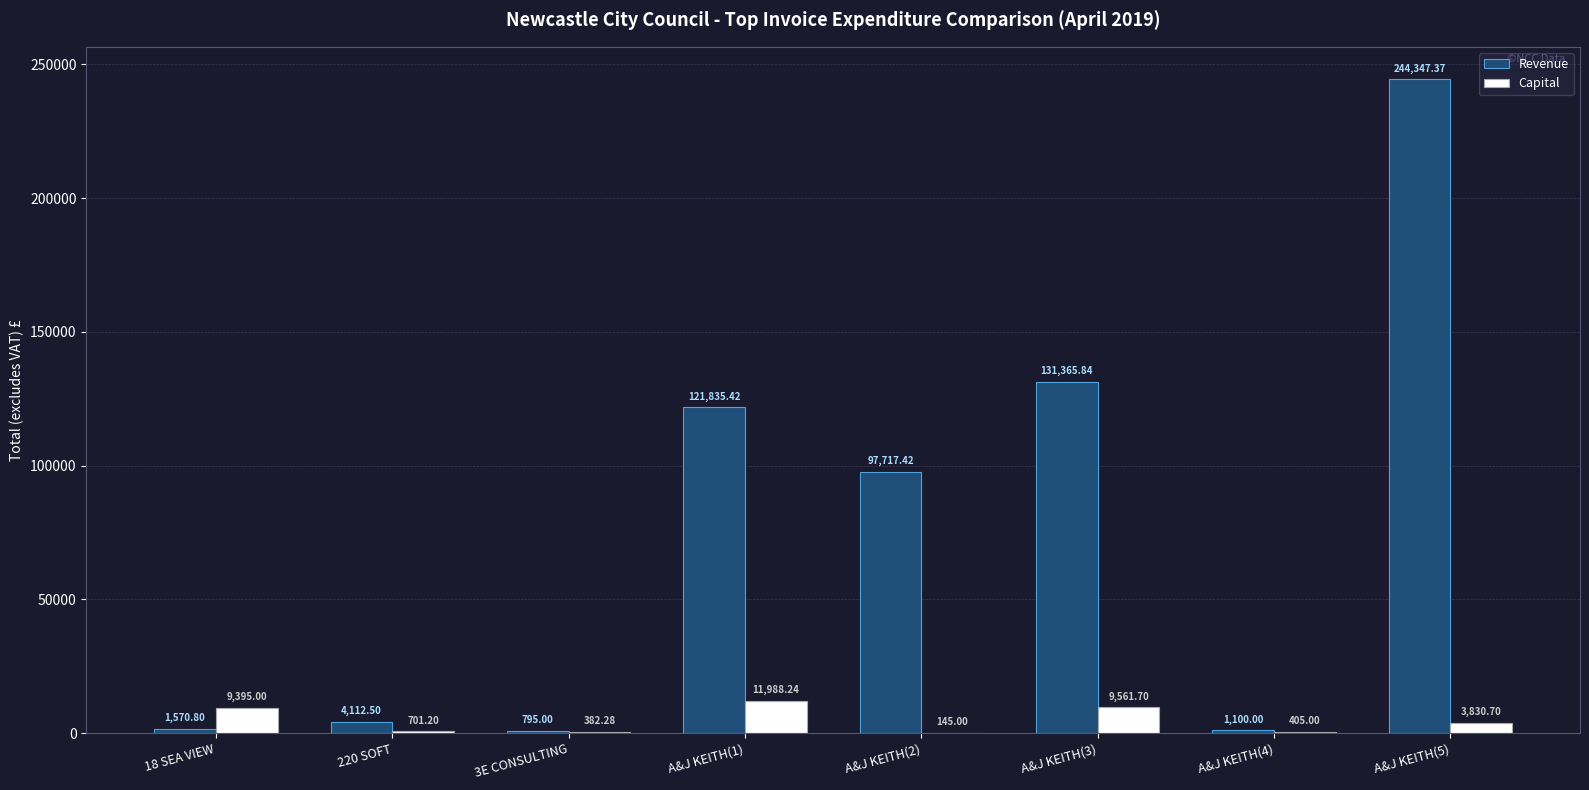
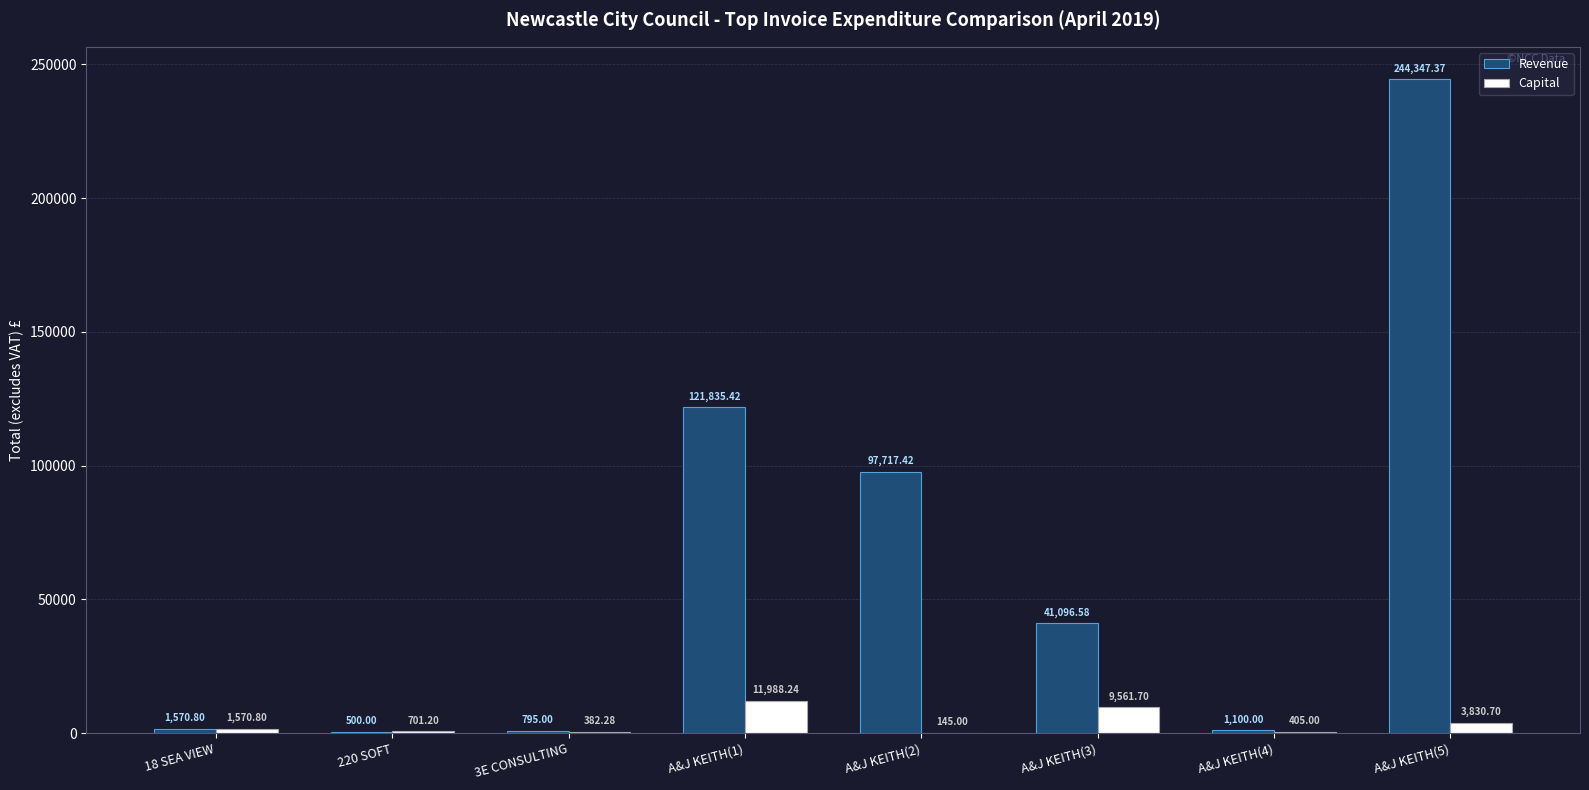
  {
    "Revenue": {
      "18 SEA VIEW": "1,570.80",
-     "220 SOFT": "4,112.50",
+     "220 SOFT": "500.00",
      "3E CONSULTING": "795.00",
      "A&J KEITH(1)": "121,835.42",
      "A&J KEITH(2)": "97,717.42",
-     "A&J KEITH(3)": "131,365.84",
+     "A&J KEITH(3)": "41,096.58",
      "A&J KEITH(4)": "1,100.00",
      "A&J KEITH(5)": "244,347.37"
    },
    "Capital": {
-     "18 SEA VIEW": "9,395.00",
+     "18 SEA VIEW": "1,570.80",
      "220 SOFT": "701.20",
      "3E CONSULTING": "382.28",
      "A&J KEITH(1)": "11,988.24",
      "A&J KEITH(2)": "145.00",
      "A&J KEITH(3)": "9,561.70",
      "A&J KEITH(4)": "405.00",
      "A&J KEITH(5)": "3,830.70"
    }
  }
